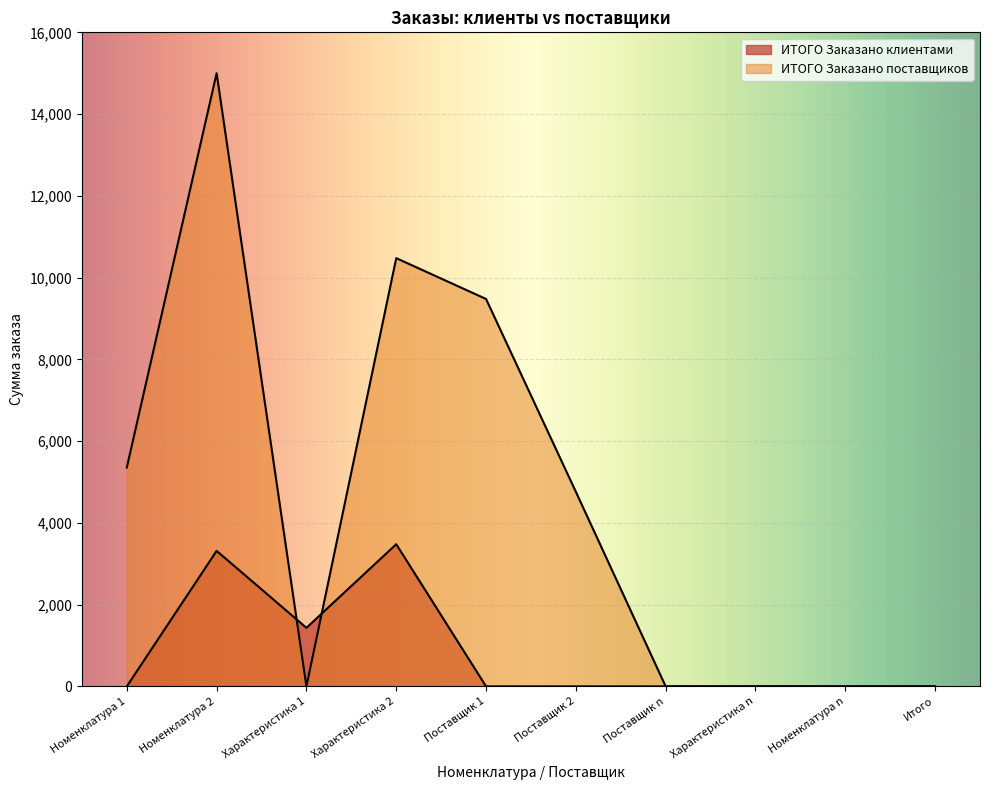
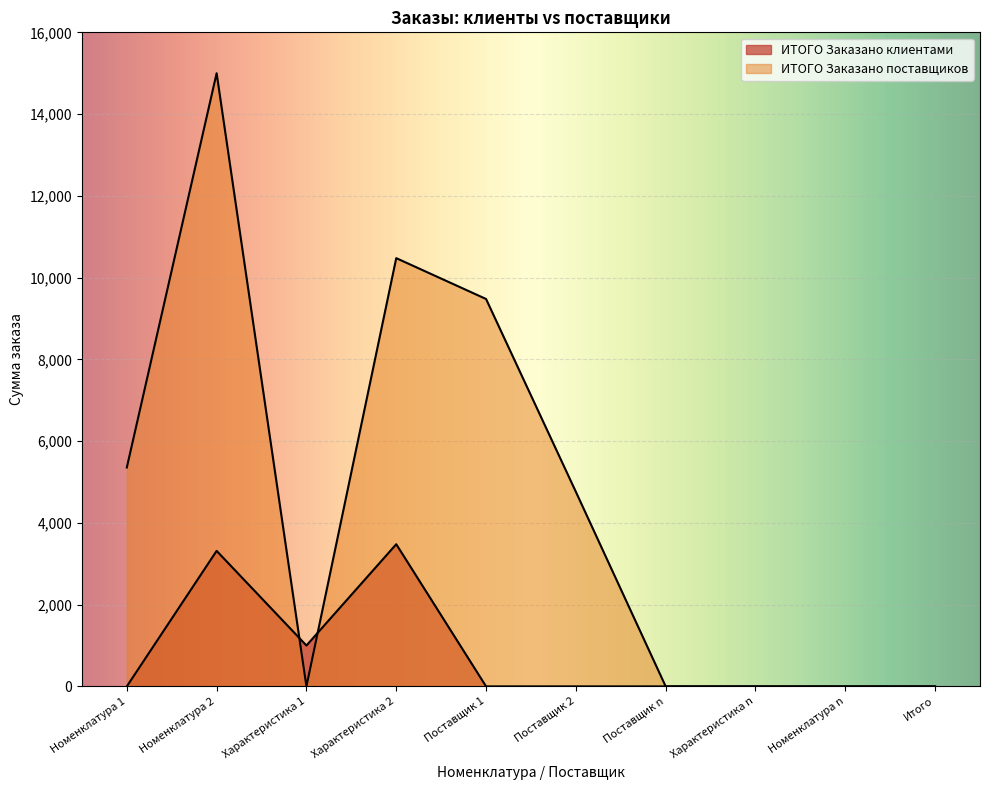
  {
    "ИТОГО Заказано клиентами": {
      "Номенклатура 1": "0",
      "Номенклатура 2": "3,300",
-     "Характеристика 1": "1,400",
+     "Характеристика 1": "1,000",
      "Характеристика 2": "3,500",
      "Поставщик 1": "0",
      "Поставщик 2": "0"
    },
    "ИТОГО Заказано поставщиков": {
      "Номенклатура 1": "5,400",
      "Номенклатура 2": "15,000",
      "Характеристика 1": "0",
      "Характеристика 2": "10,500",
      "Поставщик 1": "9,500",
      "Поставщик 2": "4,800"
    }
  }
